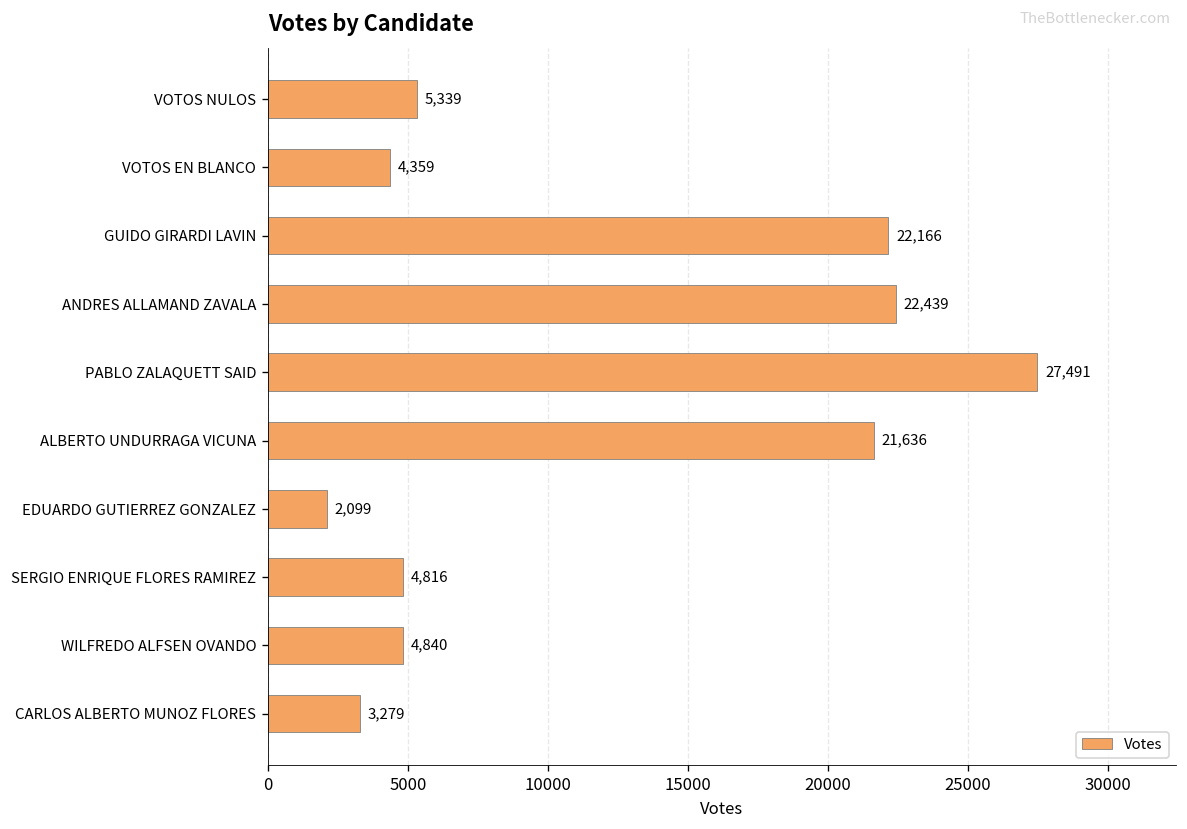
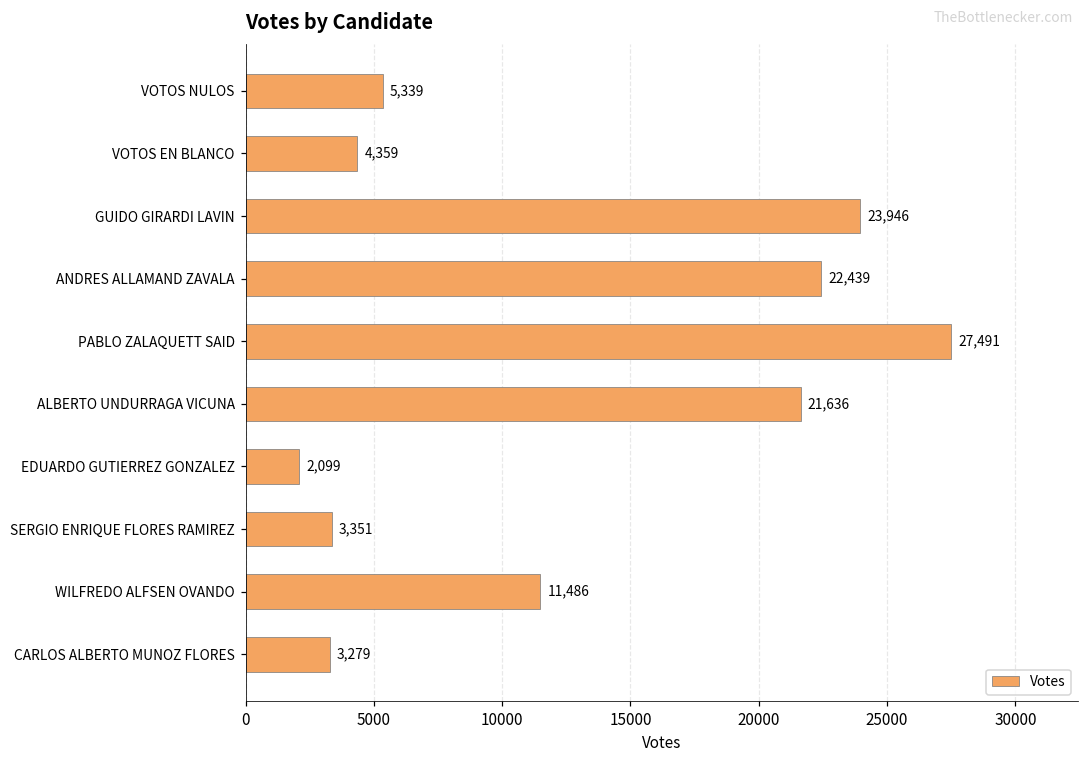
  {
    "VOTOS NULOS": "5,339",
    "VOTOS EN BLANCO": "4,359",
-   "GUIDO GIRARDI LAVIN": "22,166",
+   "GUIDO GIRARDI LAVIN": "23,946",
    "ANDRES ALLAMAND ZAVALA": "22,439",
    "PABLO ZALAQUETT SAID": "27,491",
    "ALBERTO UNDURRAGA VICUNA": "21,636",
    "EDUARDO GUTIERREZ GONZALEZ": "2,099",
-   "SERGIO ENRIQUE FLORES RAMIREZ": "4,816",
-   "WILFREDO ALFSEN OVANDO": "4,840",
+   "SERGIO ENRIQUE FLORES RAMIREZ": "3,351",
+   "WILFREDO ALFSEN OVANDO": "11,486",
    "CARLOS ALBERTO MUNOZ FLORES": "3,279"
  }
